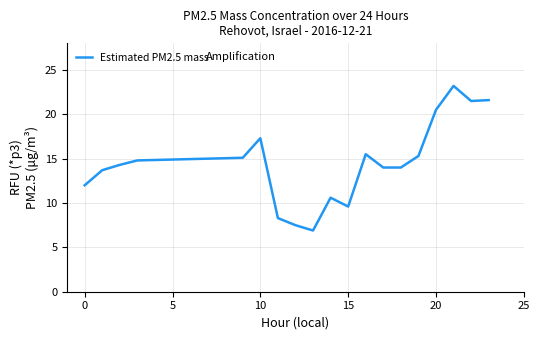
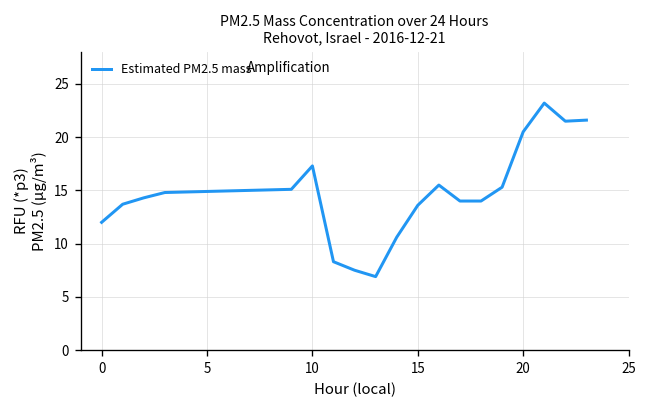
  {
    "0": 12,
    "10": 17,
-   "15": 10,
+   "15": 14,
    "20": 21
  }
